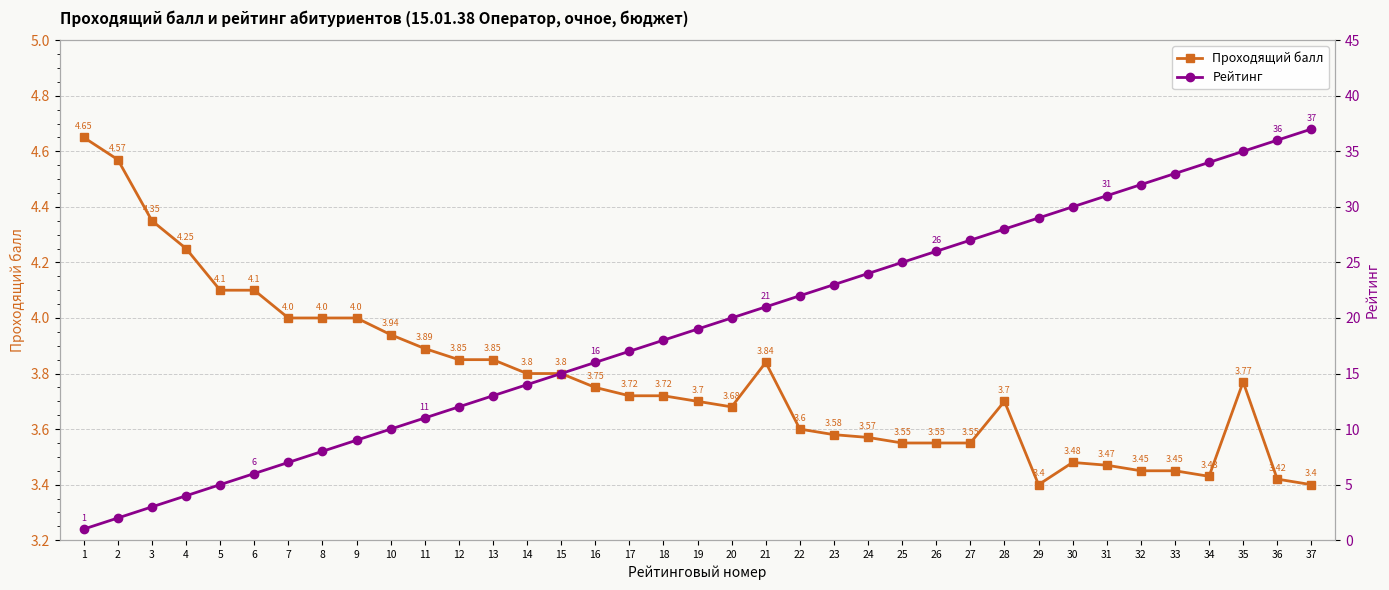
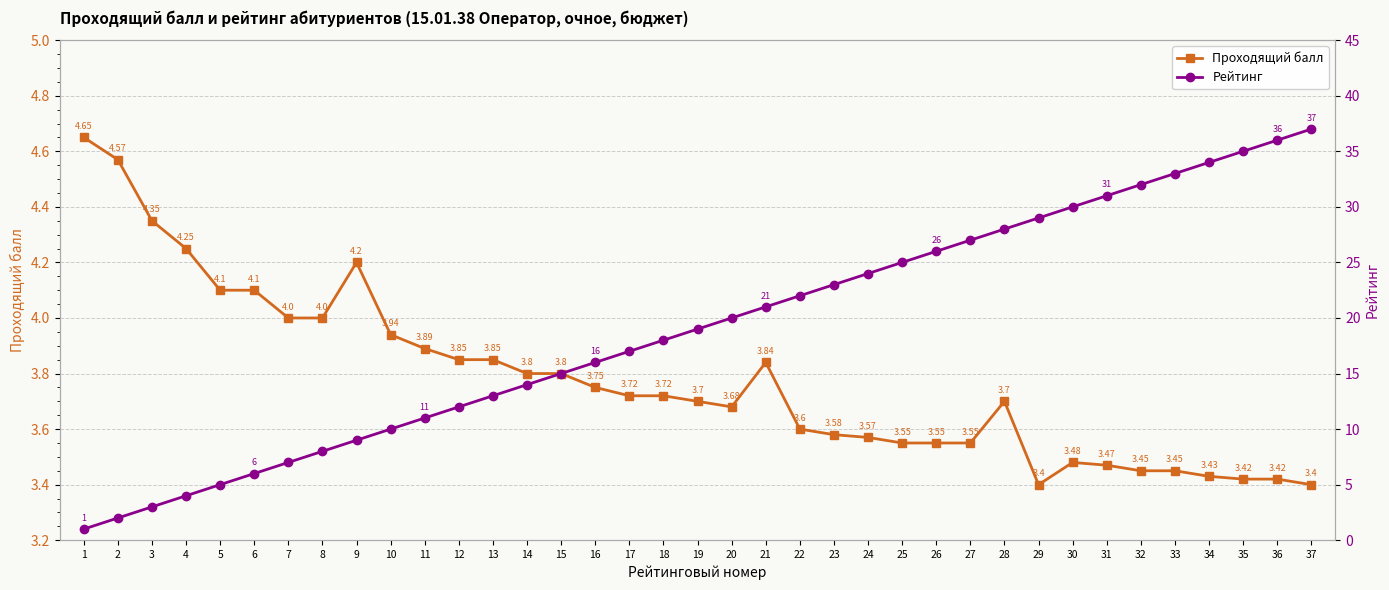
  {
    "Проходящий балл": {
      "1": 4.65,
      "2": 4.57,
      "3": 4.35,
      "4": 4.25,
      "5": 4.1,
      "6": 4.1,
      "7": 4.0,
      "8": 4.0,
-     "9": 4.0,
+     "9": 4.2,
      "10": 3.94,
      "11": 3.89,
      "12": 3.85,
      "13": 3.85,
      "14": 3.8,
      "15": 3.8,
      "16": 3.75,
      "17": 3.72,
      "18": 3.72,
      "19": 3.7,
      "20": 3.68,
      "21": 3.84,
      "22": 3.6,
      "23": 3.58,
      "24": 3.57,
      "25": 3.55,
      "26": 3.55,
      "27": 3.55,
      "28": 3.7,
      "29": 3.4,
      "30": 3.48,
      "31": 3.47,
      "32": 3.45,
      "33": 3.45,
      "34": 3.43,
-     "35": 3.77,
+     "35": 3.42,
      "36": 3.42,
      "37": 3.4
    },
    "Рейтинг": {
      "1": 1,
      "6": 6,
      "11": 11,
      "16": 16,
      "21": 21,
      "26": 26,
      "31": 31,
      "36": 36,
      "37": 37
    }
  }
